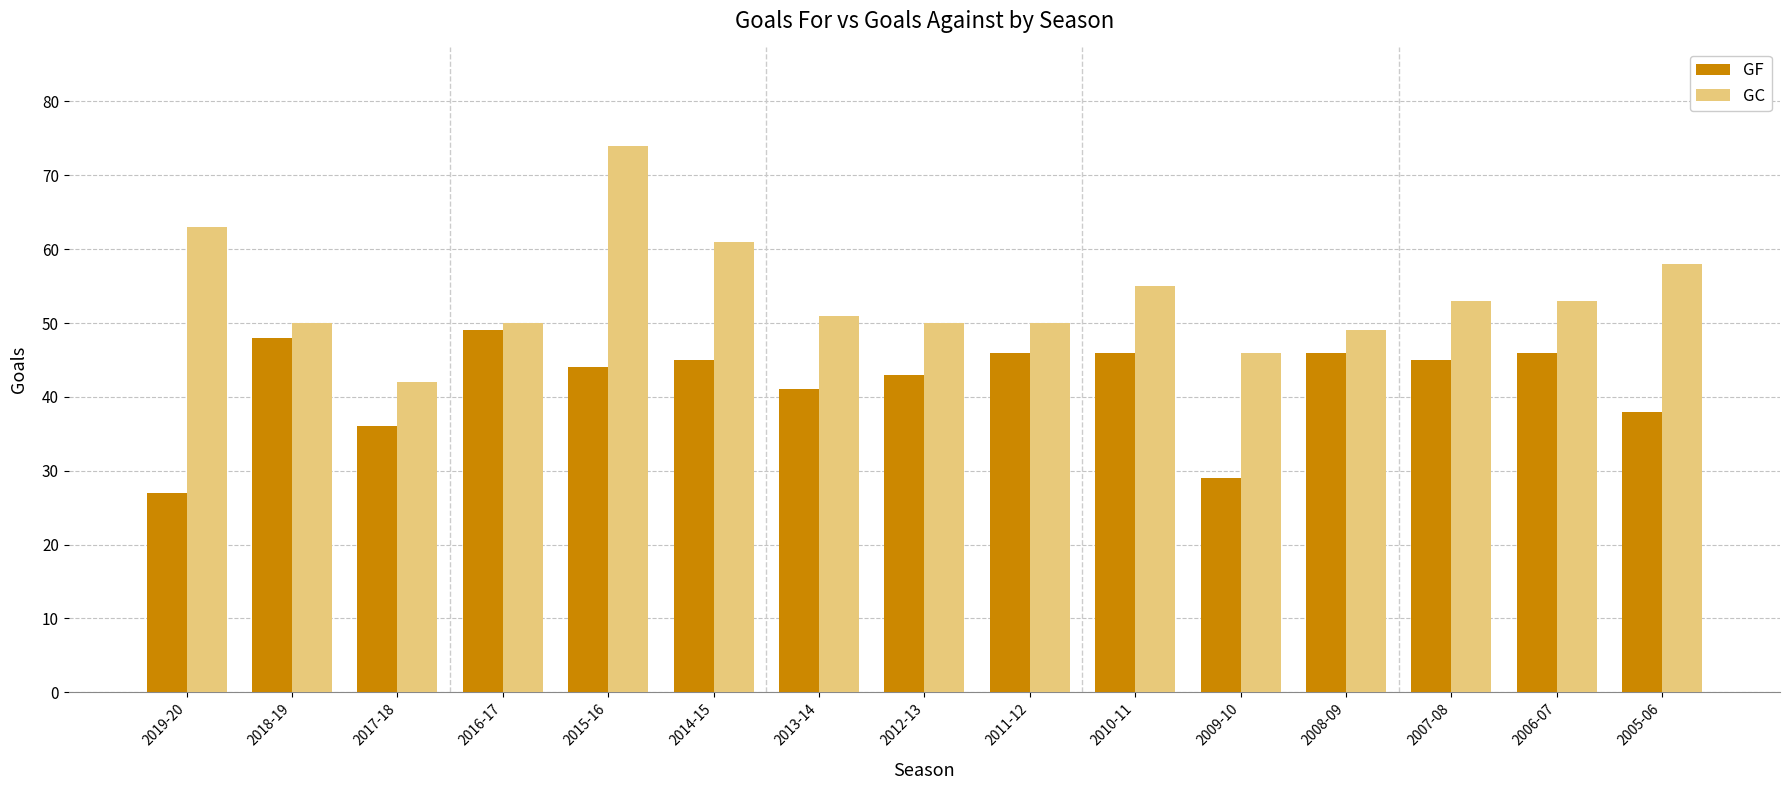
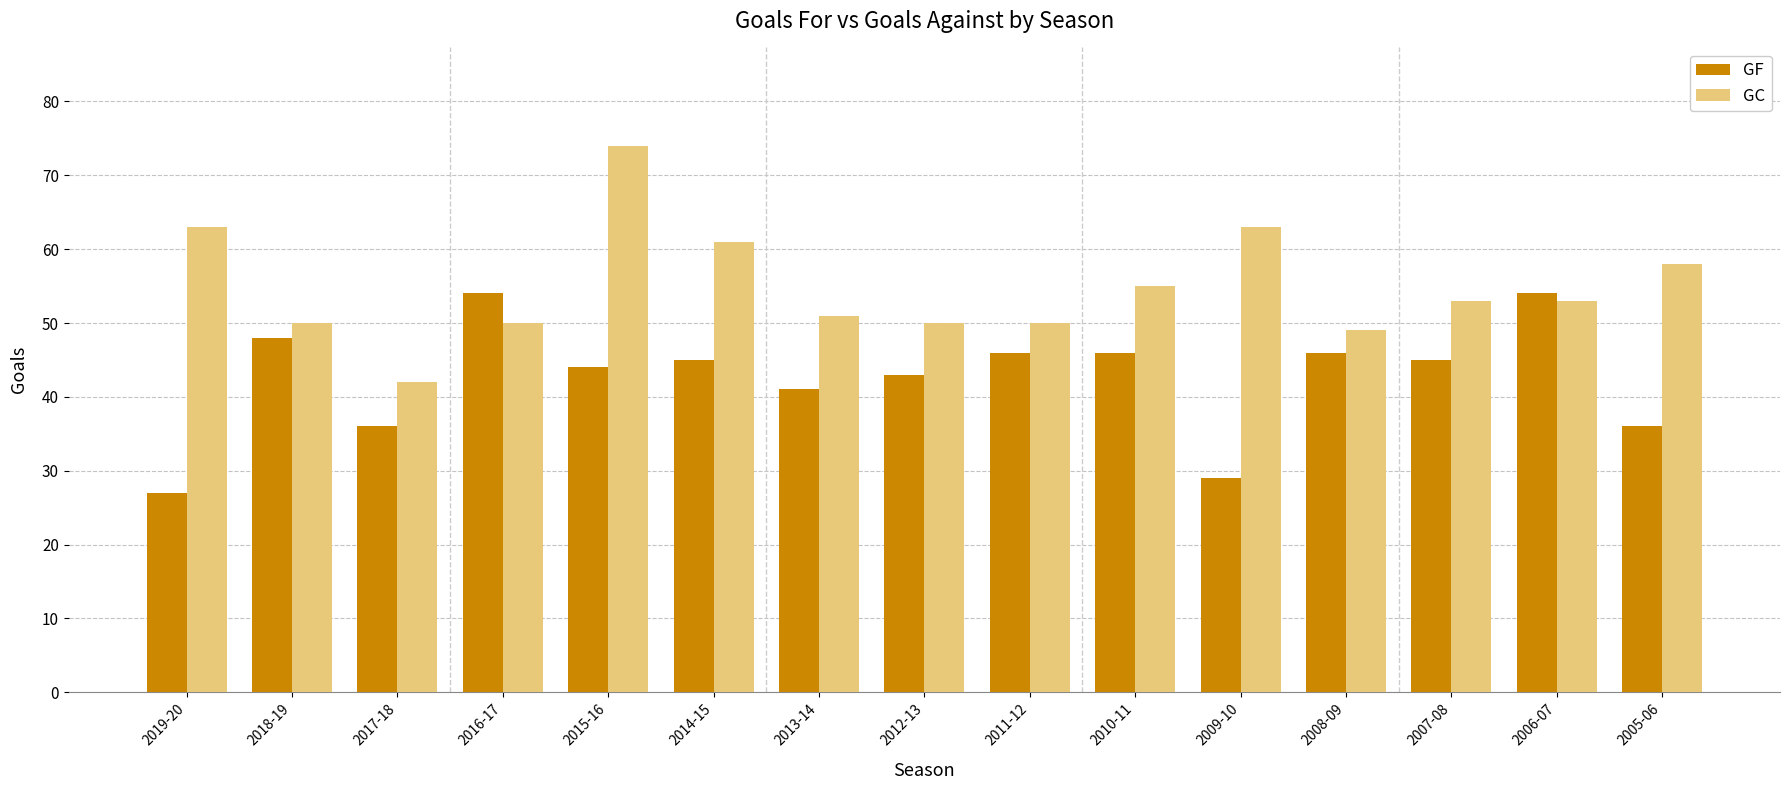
  {
    "GF": {
      "2019-20": 27,
      "2018-19": 48,
      "2017-18": 36,
-     "2016-17": 49,
+     "2016-17": 54,
      "2015-16": 44,
      "2014-15": 45,
      "2013-14": 41,
      "2012-13": 43,
      "2011-12": 46,
      "2010-11": 46,
      "2009-10": 29,
      "2008-09": 46,
      "2007-08": 45,
-     "2006-07": 46,
-     "2005-06": 38
+     "2006-07": 54,
+     "2005-06": 36
    },
    "GC": {
      "2019-20": 63,
      "2018-19": 50,
      "2017-18": 42,
      "2016-17": 50,
      "2015-16": 74,
      "2014-15": 61,
      "2013-14": 51,
      "2012-13": 50,
      "2011-12": 50,
      "2010-11": 55,
-     "2009-10": 46,
+     "2009-10": 63,
      "2008-09": 49,
      "2007-08": 53,
      "2006-07": 53,
      "2005-06": 58
    }
  }
